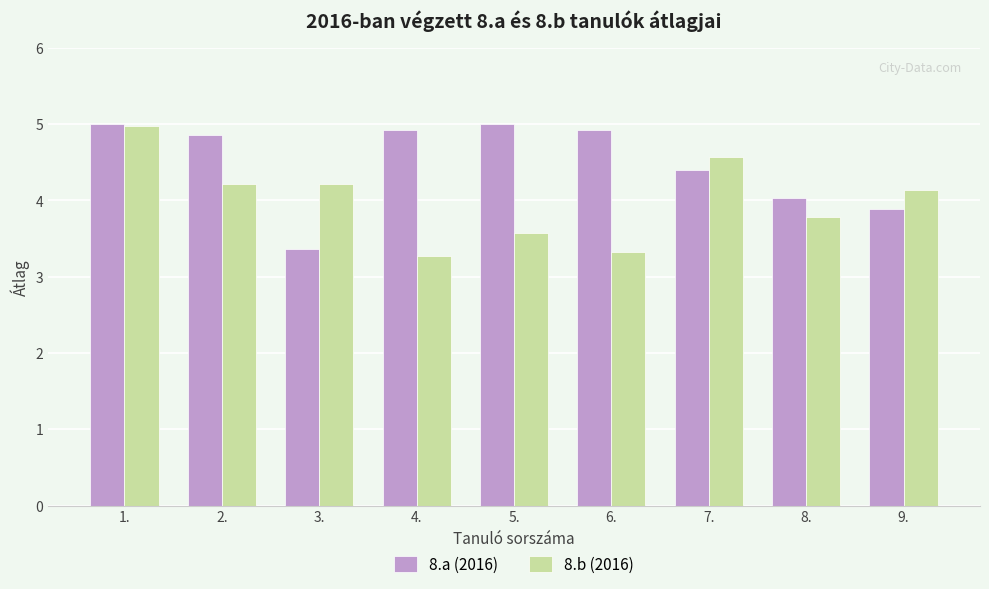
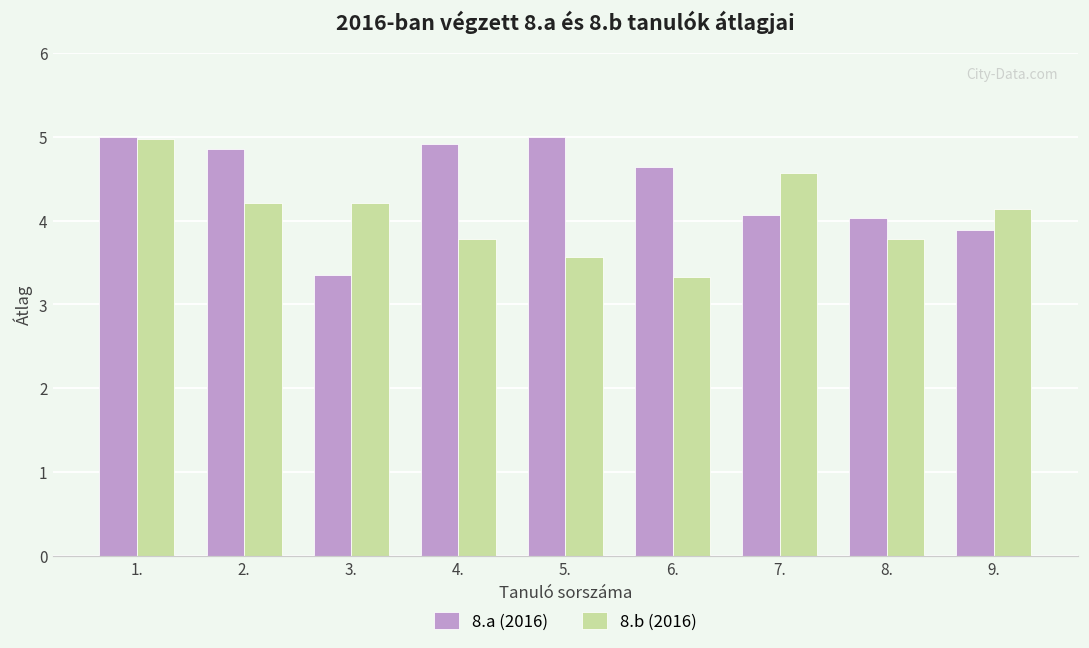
  {
    "8.a (2016)": {
      "1.": 5.0,
      "2.": 4.9,
      "3.": 3.4,
      "4.": 4.9,
      "5.": 5.0,
-     "6.": 4.9,
-     "7.": 4.4,
+     "6.": 4.6,
+     "7.": 4.1,
      "8.": 4.0,
      "9.": 3.9
    },
    "8.b (2016)": {
      "1.": 5.0,
      "2.": 4.2,
      "3.": 4.2,
-     "4.": 3.3,
+     "4.": 3.8,
      "5.": 3.6,
      "6.": 3.3,
      "7.": 4.6,
      "8.": 3.8,
      "9.": 4.1
    }
  }
